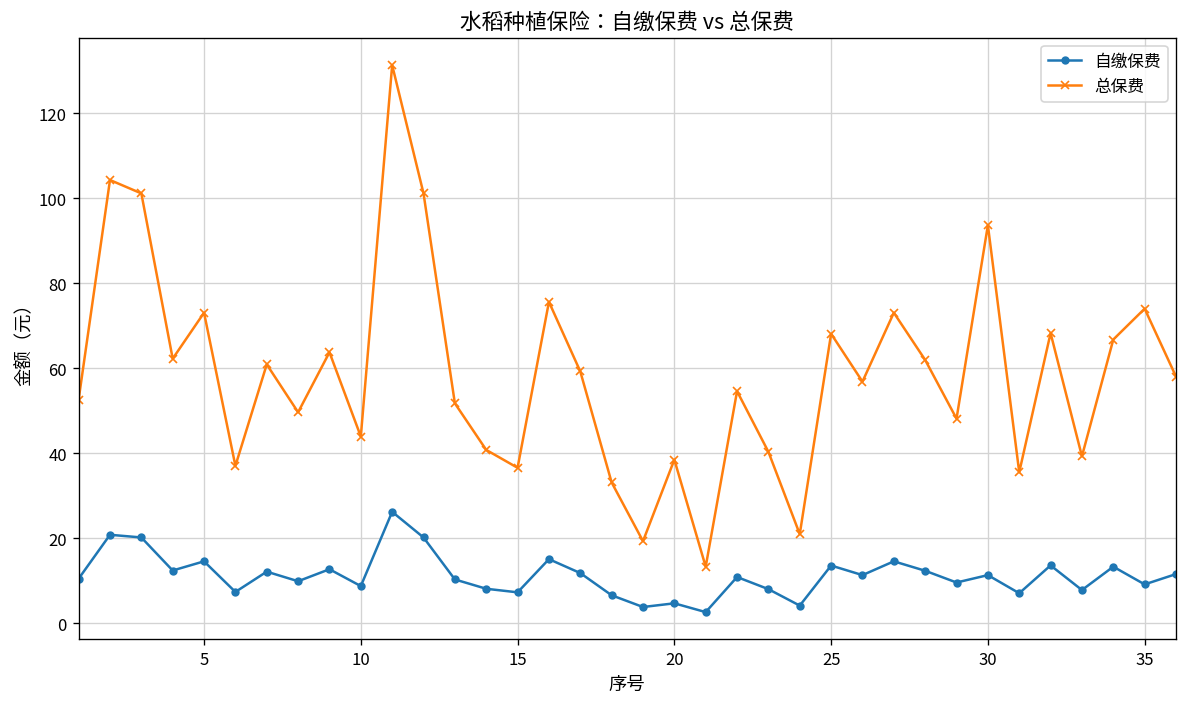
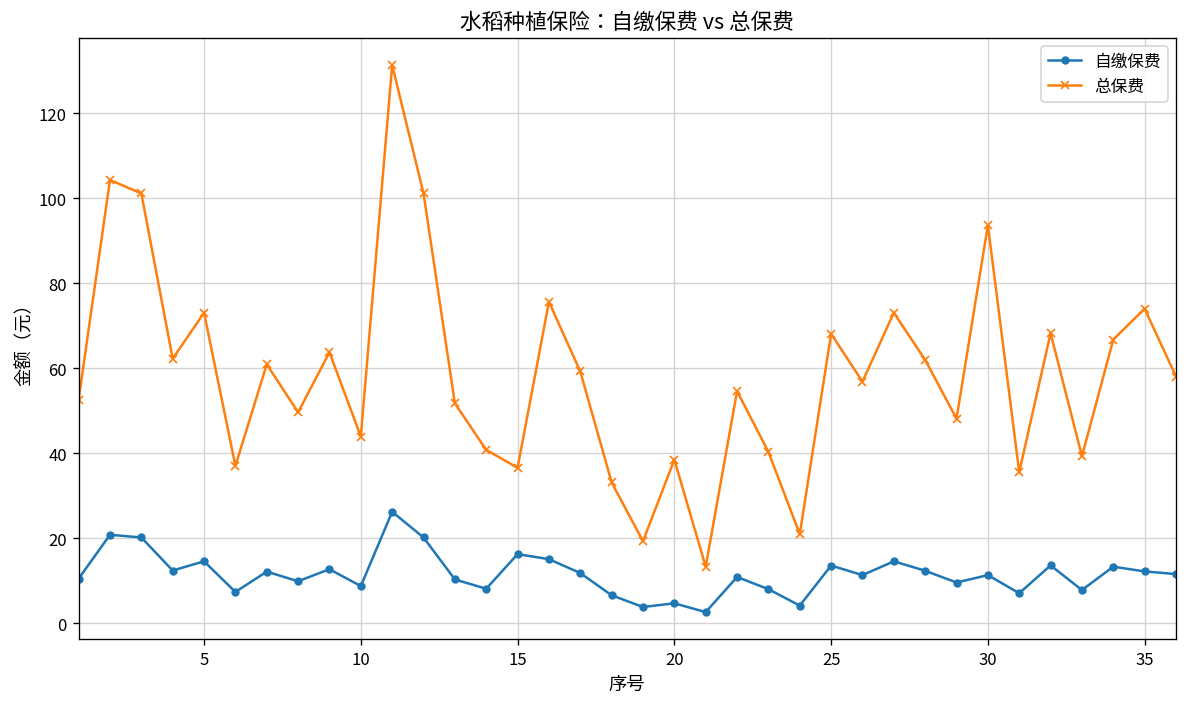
  {
    "自缴保费": {
      "5": 15,
      "10": 9,
-     "15": 7,
+     "15": 16,
      "20": 5,
      "25": 14,
      "30": 11,
-     "35": 9
+     "35": 12
    },
    "总保费": {
      "5": 73,
      "10": 44,
      "15": 37,
      "20": 39,
      "25": 68,
      "30": 94,
      "35": 74
    }
  }
